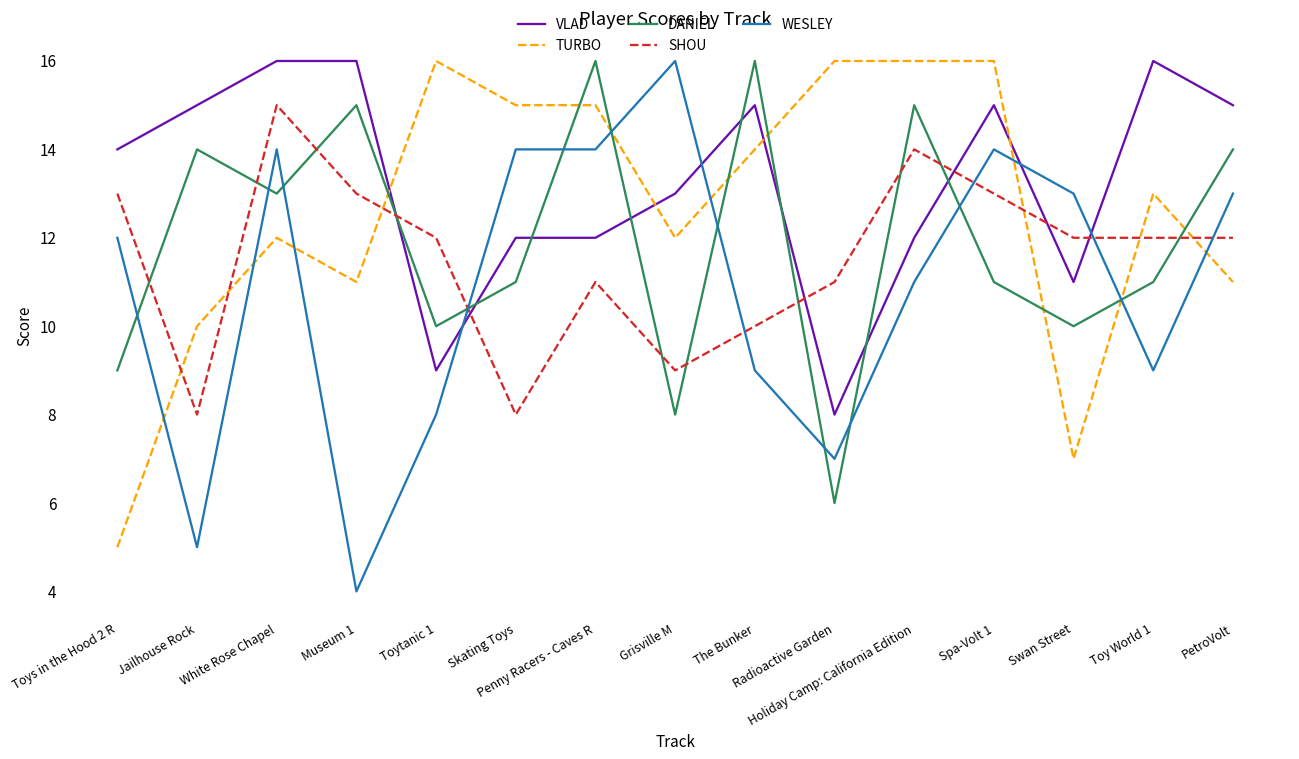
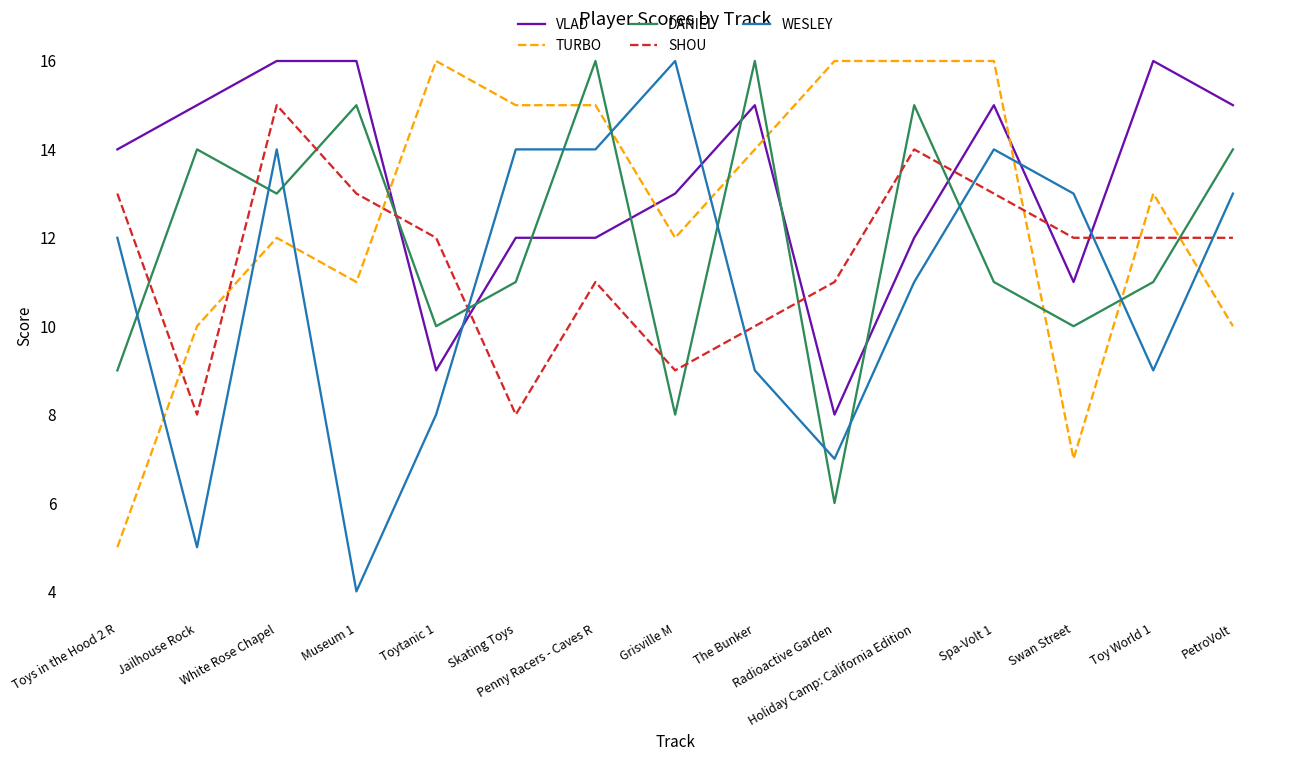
  {
    "VLAD": {
      "Toys in the Hood 2 R": 14,
      "Jailhouse Rock": 15,
      "White Rose Chapel": 16,
      "Museum 1": 16,
      "Toytanic 1": 9,
      "Skating Toys": 12,
      "Penny Racers - Caves R": 12,
      "Grisville M": 13,
      "The Bunker": 15,
      "Radioactive Garden": 8,
      "Holiday Camp: California Edition": 12,
      "Spa-Volt 1": 15,
      "Swan Street": 11,
      "Toy World 1": 16,
      "PetroVolt": 15
    },
    "TURBO": {
      "Toys in the Hood 2 R": 5,
      "Jailhouse Rock": 10,
      "White Rose Chapel": 12,
      "Museum 1": 11,
      "Toytanic 1": 16,
      "Skating Toys": 15,
      "Penny Racers - Caves R": 15,
      "Grisville M": 12,
      "The Bunker": 14,
      "Radioactive Garden": 16,
      "Holiday Camp: California Edition": 16,
      "Spa-Volt 1": 16,
      "Swan Street": 7,
      "Toy World 1": 13,
-     "PetroVolt": 11
+     "PetroVolt": 10
    },
    "DANIEL": {
      "Toys in the Hood 2 R": 9,
      "Jailhouse Rock": 14,
      "White Rose Chapel": 13,
      "Museum 1": 15,
      "Toytanic 1": 10,
      "Skating Toys": 11,
      "Penny Racers - Caves R": 16,
      "Grisville M": 8,
      "The Bunker": 16,
      "Radioactive Garden": 6,
      "Holiday Camp: California Edition": 15,
      "Spa-Volt 1": 11,
      "Swan Street": 10,
      "Toy World 1": 11,
      "PetroVolt": 14
    },
    "SHOU": {
      "Toys in the Hood 2 R": 13,
      "Jailhouse Rock": 8,
      "White Rose Chapel": 15,
      "Museum 1": 13,
      "Toytanic 1": 12,
      "Skating Toys": 8,
      "Penny Racers - Caves R": 11,
      "Grisville M": 9,
      "The Bunker": 10,
      "Radioactive Garden": 11,
      "Holiday Camp: California Edition": 14,
      "Spa-Volt 1": 13,
      "Swan Street": 12,
      "Toy World 1": 12,
      "PetroVolt": 12
    },
    "WESLEY": {
      "Toys in the Hood 2 R": 12,
      "Jailhouse Rock": 5,
      "White Rose Chapel": 14,
      "Museum 1": 4,
      "Toytanic 1": 8,
      "Skating Toys": 14,
      "Penny Racers - Caves R": 14,
      "Grisville M": 16,
      "The Bunker": 9,
      "Radioactive Garden": 7,
      "Holiday Camp: California Edition": 11,
      "Spa-Volt 1": 14,
      "Swan Street": 13,
      "Toy World 1": 9,
      "PetroVolt": 13
    }
  }
